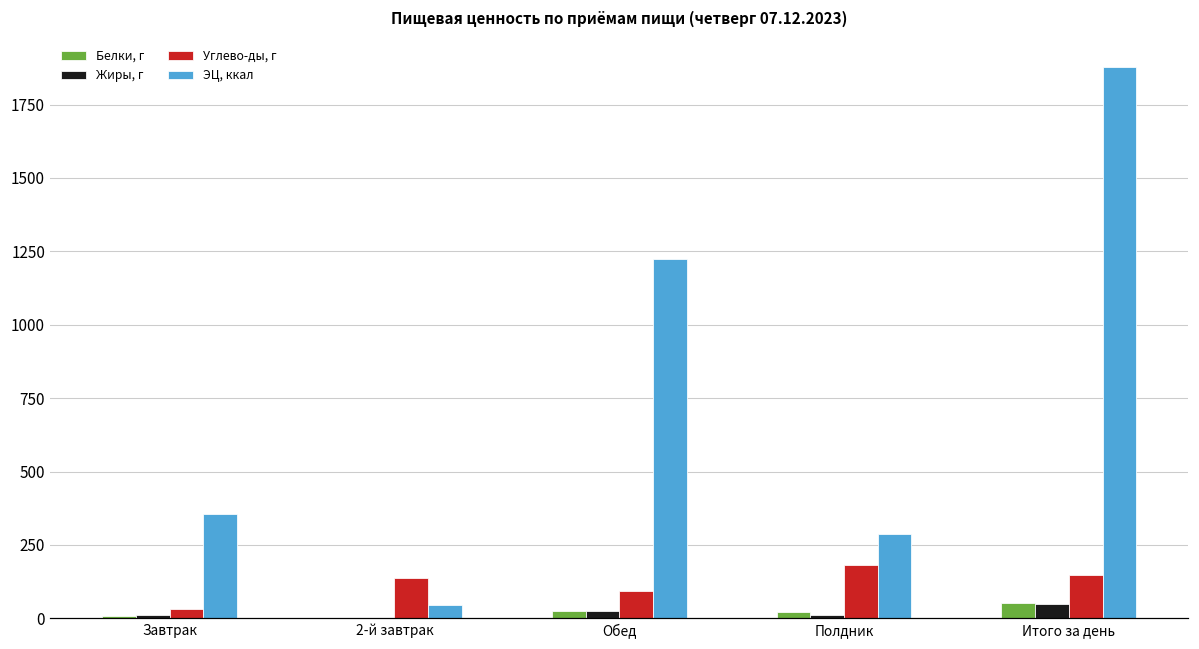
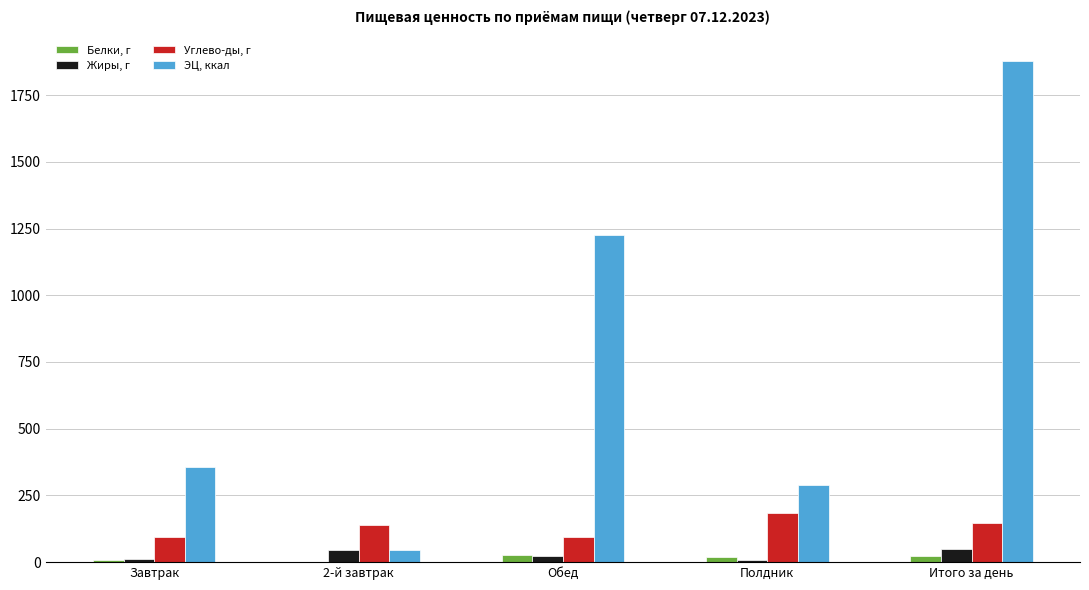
  {
    "Белки, г": {
      "Обед": 30,
      "Полдник": 20,
-     "Итого за день": 50
+     "Итого за день": 20
    },
    "Жиры, г": {
      "Завтрак": 10,
-     "2-й завтрак": 0,
+     "2-й завтрак": 50,
      "Обед": 20,
      "Полдник": 10,
      "Итого за день": 50
    },
    "Углево-ды, г": {
-     "Завтрак": 30,
+     "Завтрак": 90,
      "2-й завтрак": 140,
      "Обед": 90,
      "Полдник": 180,
      "Итого за день": 150
    },
    "ЭЦ, ккал": {
      "Завтрак": 360,
      "2-й завтрак": 40,
      "Обед": 1220,
      "Полдник": 290,
      "Итого за день": 1880
    }
  }
